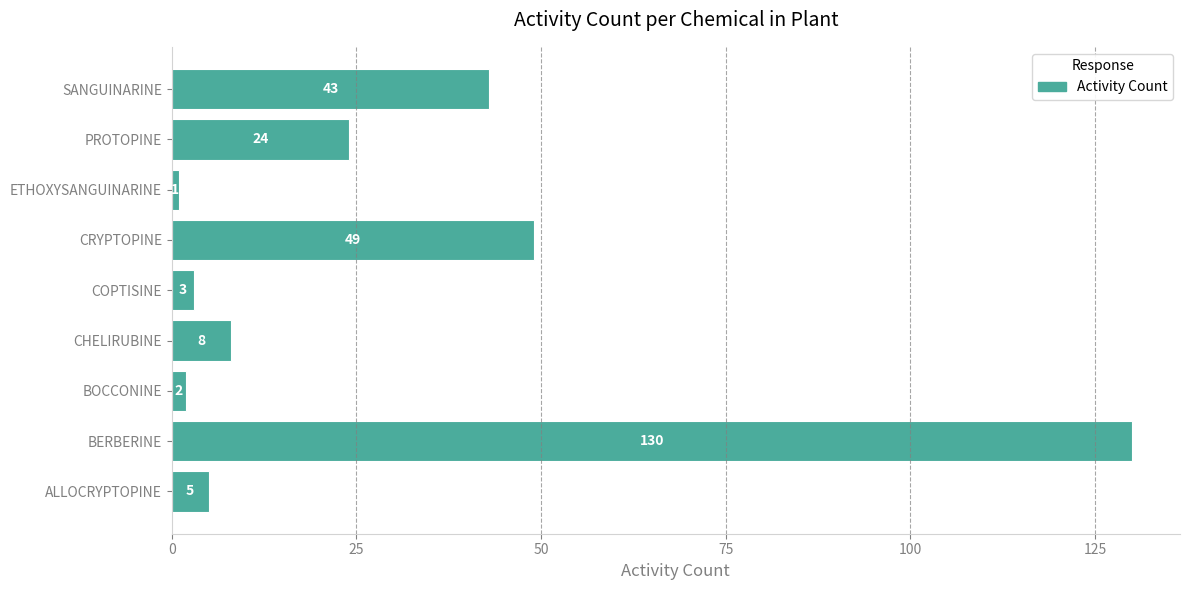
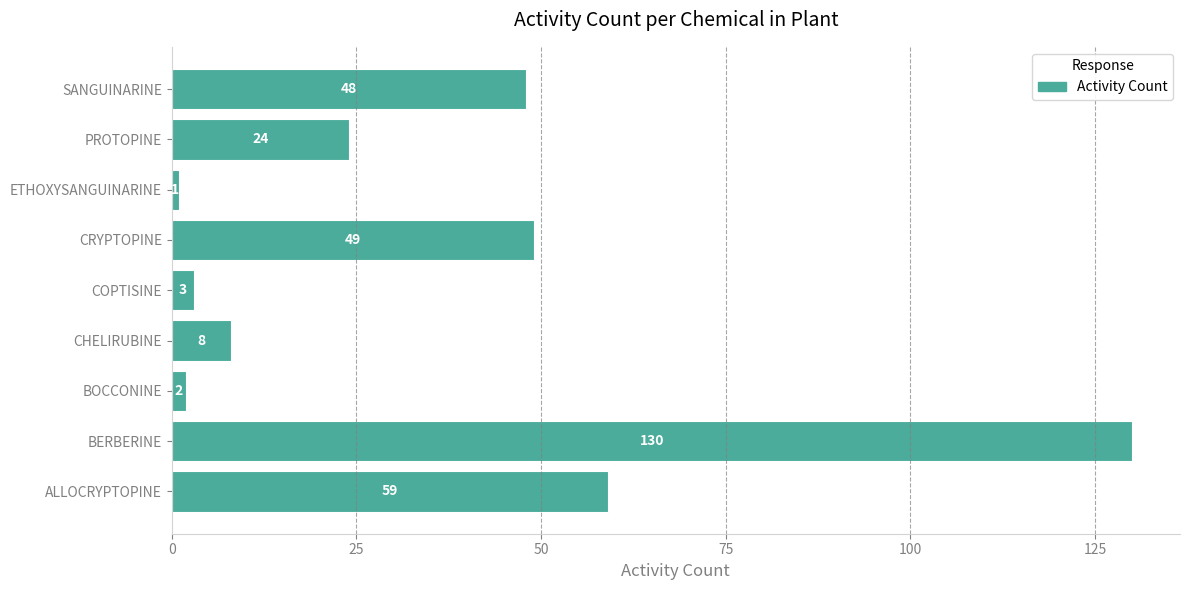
  {
-   "SANGUINARINE": 43,
+   "SANGUINARINE": 48,
    "PROTOPINE": 24,
    "ETHOXYSANGUINARINE": 1,
    "CRYPTOPINE": 49,
    "COPTISINE": 3,
    "CHELIRUBINE": 8,
    "BOCCONINE": 2,
    "BERBERINE": 130,
-   "ALLOCRYPTOPINE": 5
+   "ALLOCRYPTOPINE": 59
  }
